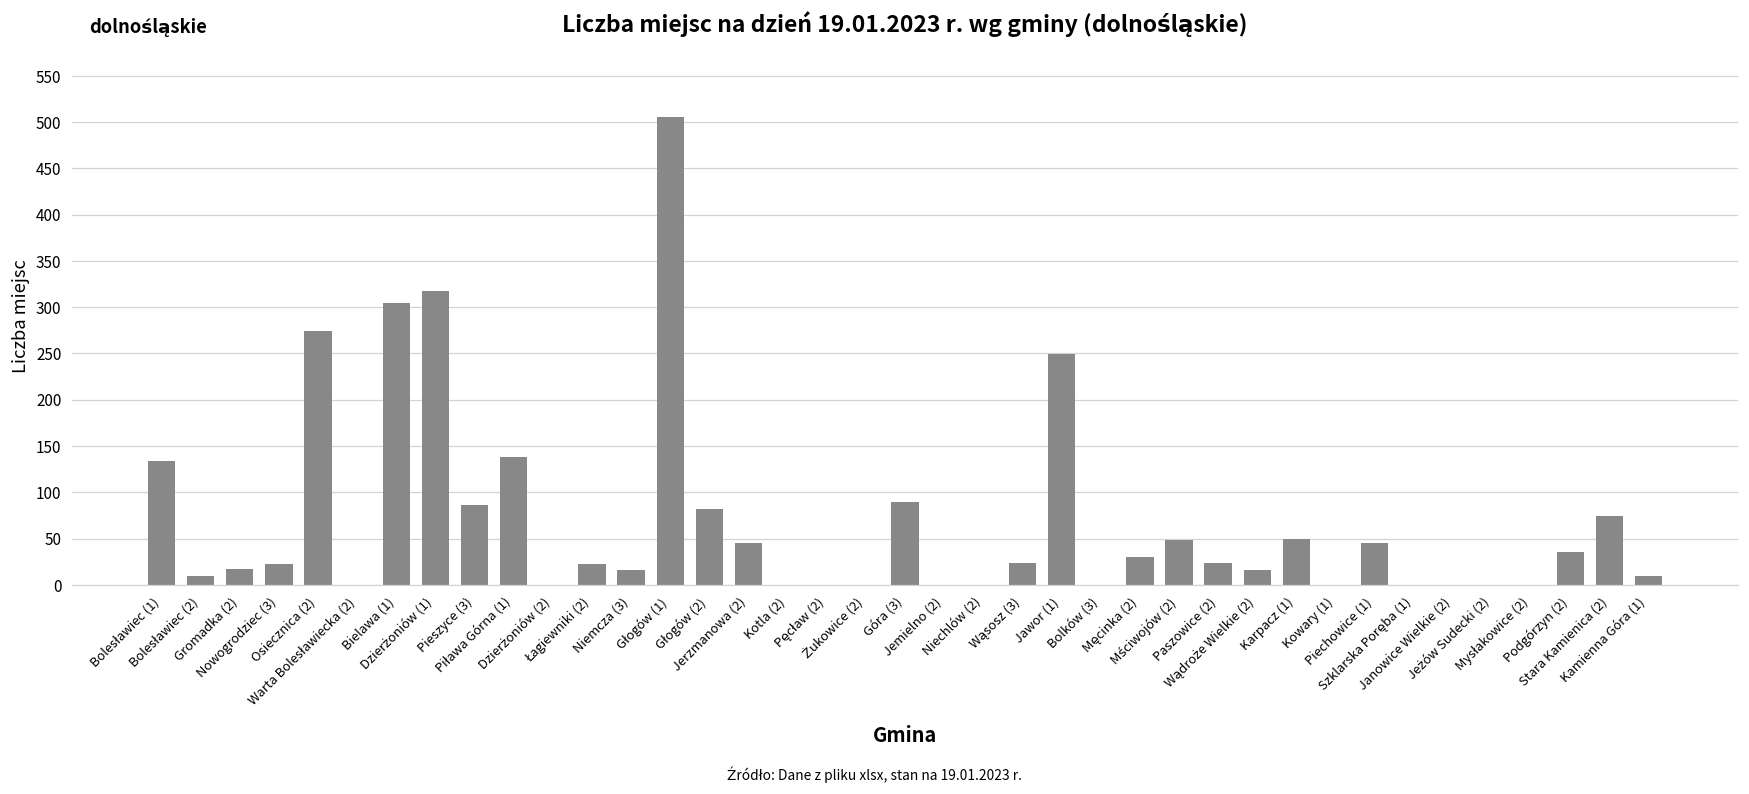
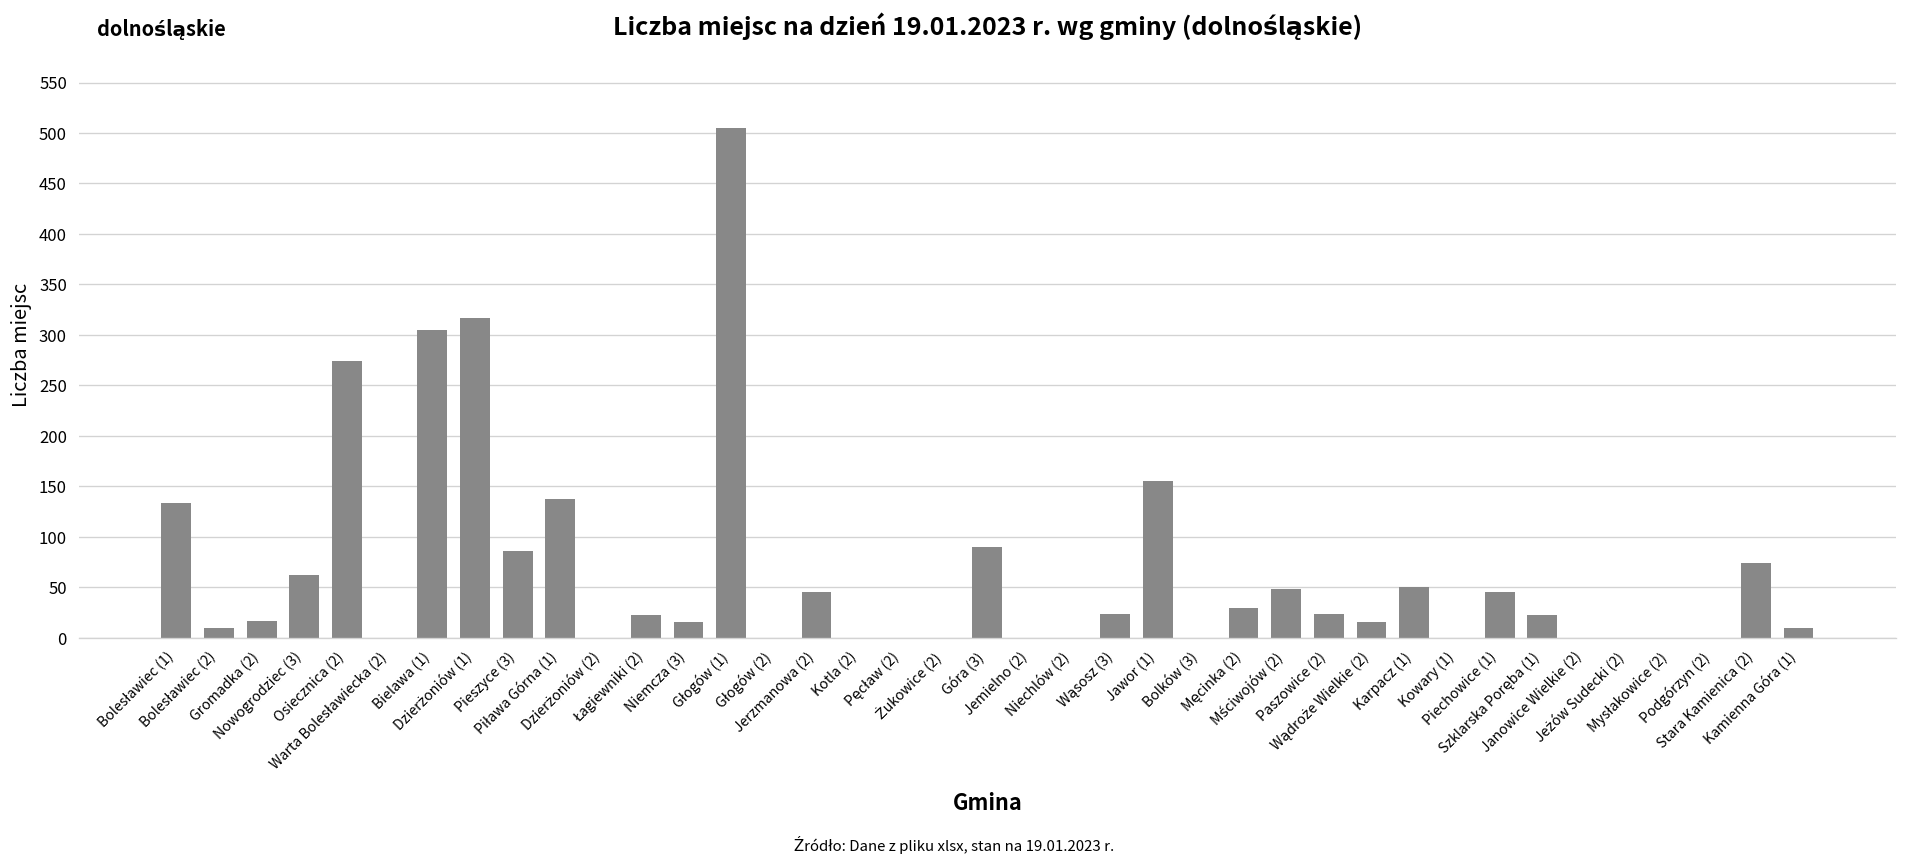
  {
    "Bolesławiec (1)": 130,
    "Bolesławiec (2)": 10,
    "Gromadka (2)": 20,
-   "Nowogrodziec (3)": 20,
+   "Nowogrodziec (3)": 60,
    "Osiecznica (2)": 270,
    "Warta Bolesławiecka (2)": 0,
    "Bielawa (1)": 310,
    "Dzierżoniów (1)": 320,
    "Pieszyce (3)": 90,
    "Piława Górna (1)": 140,
    "Dzierżoniów (2)": 0,
    "Łagiewniki (2)": 20,
    "Niemcza (3)": 20,
    "Głogów (1)": 510,
-   "Głogów (2)": 80,
+   "Głogów (2)": 0,
    "Jerzmanowa (2)": 50,
    "Kotla (2)": 0,
    "Pęcław (2)": 0,
    "Żukowice (2)": 0,
    "Góra (3)": 90,
    "Jemielno (2)": 0,
    "Niechlów (2)": 0,
    "Wąsosz (3)": 20,
-   "Jawor (1)": 250,
+   "Jawor (1)": 160,
    "Bolków (3)": 0,
    "Męcinka (2)": 30,
    "Mściwojów (2)": 50,
    "Paszowice (2)": 20,
    "Wądroże Wielkie (2)": 20,
    "Karpacz (1)": 50,
    "Kowary (1)": 0,
    "Piechowice (1)": 50,
-   "Szklarska Poręba (1)": 0,
+   "Szklarska Poręba (1)": 20,
    "Janowice Wielkie (2)": 0,
    "Jeżów Sudecki (2)": 0,
    "Mysłakowice (2)": 0,
-   "Podgórzyn (2)": 40,
+   "Podgórzyn (2)": 0,
    "Stara Kamienica (2)": 70,
    "Kamienna Góra (1)": 10
  }
